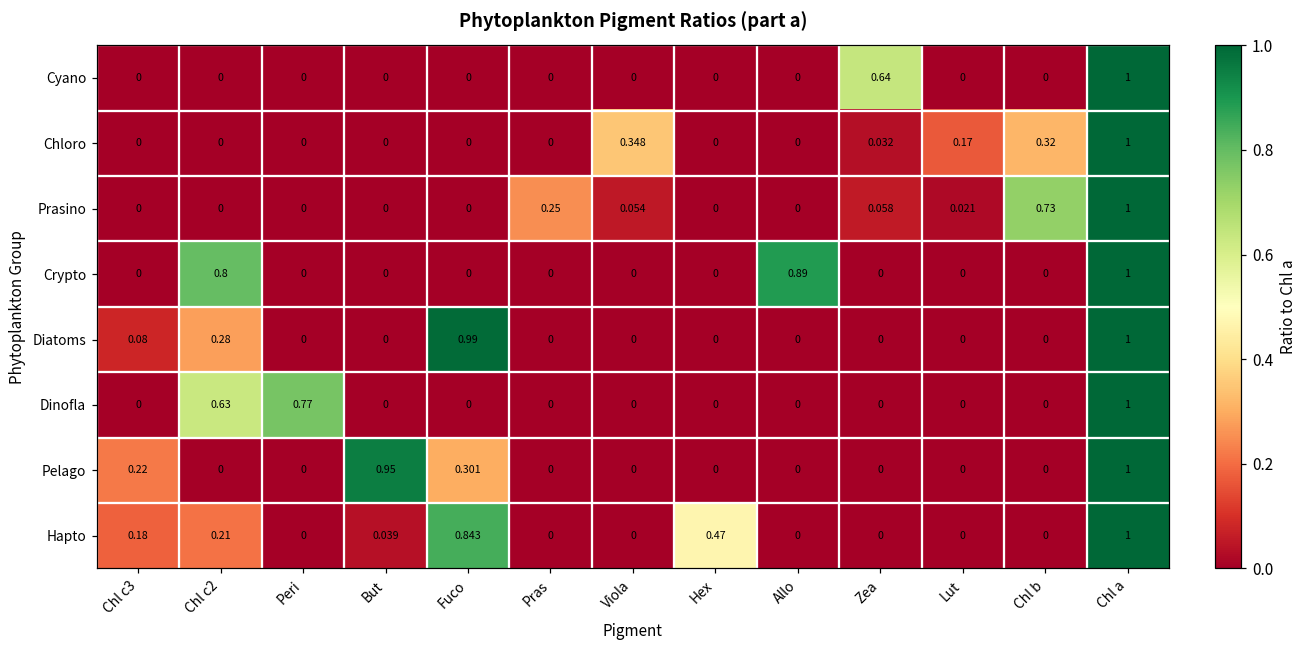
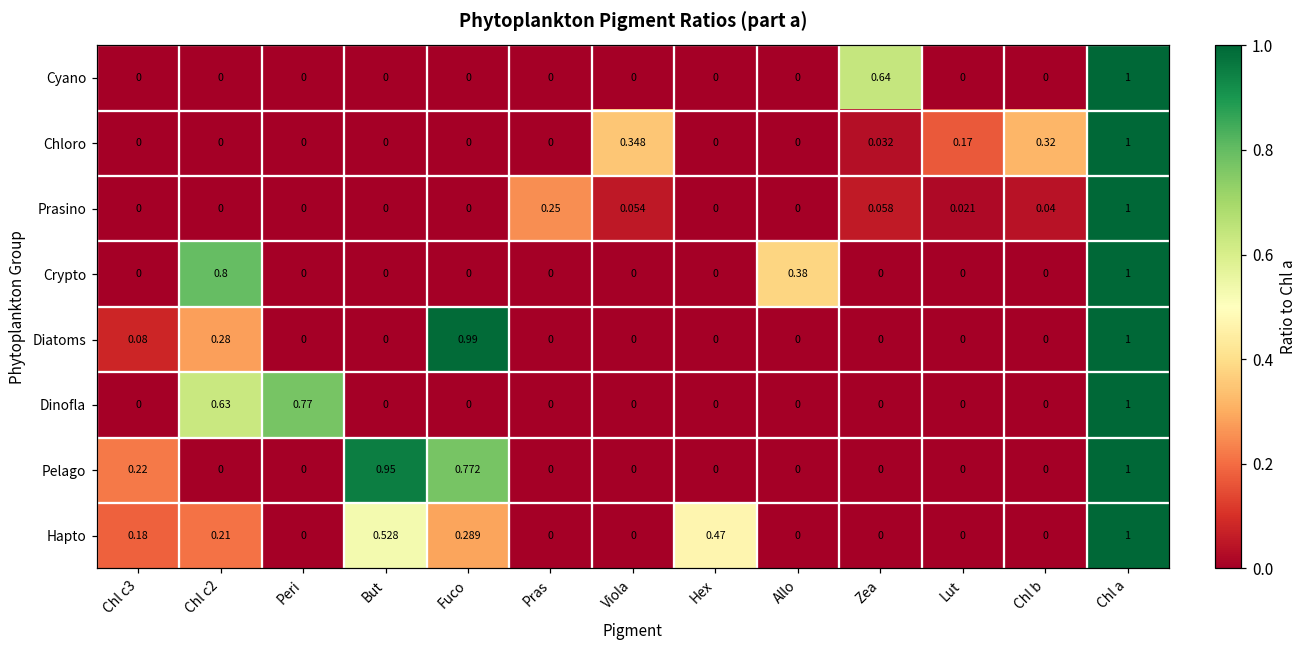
  {
    "Cyano": {
      "Chl c3": 0,
      "Chl c2": 0,
      "Peri": 0,
      "But": 0,
      "Fuco": 0,
      "Pras": 0,
      "Viola": 0,
      "Hex": 0,
      "Allo": 0,
      "Zea": 0.64,
      "Lut": 0,
      "Chl b": 0,
      "Chl a": 1
    },
    "Chloro": {
      "Chl c3": 0,
      "Chl c2": 0,
      "Peri": 0,
      "But": 0,
      "Fuco": 0,
      "Pras": 0,
      "Viola": 0.348,
      "Hex": 0,
      "Allo": 0,
      "Zea": 0.032,
      "Lut": 0.17,
      "Chl b": 0.32,
      "Chl a": 1
    },
    "Prasino": {
      "Chl c3": 0,
      "Chl c2": 0,
      "Peri": 0,
      "But": 0,
      "Fuco": 0,
      "Pras": 0.25,
      "Viola": 0.054,
      "Hex": 0,
      "Allo": 0,
      "Zea": 0.058,
      "Lut": 0.021,
-     "Chl b": 0.73,
+     "Chl b": 0.04,
      "Chl a": 1
    },
    "Crypto": {
      "Chl c3": 0,
      "Chl c2": 0.8,
      "Peri": 0,
      "But": 0,
      "Fuco": 0,
      "Pras": 0,
      "Viola": 0,
      "Hex": 0,
-     "Allo": 0.89,
+     "Allo": 0.38,
      "Zea": 0,
      "Lut": 0,
      "Chl b": 0,
      "Chl a": 1
    },
    "Diatoms": {
      "Chl c3": 0.08,
      "Chl c2": 0.28,
      "Peri": 0,
      "But": 0,
      "Fuco": 0.99,
      "Pras": 0,
      "Viola": 0,
      "Hex": 0,
      "Allo": 0,
      "Zea": 0,
      "Lut": 0,
      "Chl b": 0,
      "Chl a": 1
    },
    "Dinofla": {
      "Chl c3": 0,
      "Chl c2": 0.63,
      "Peri": 0.77,
      "But": 0,
      "Fuco": 0,
      "Pras": 0,
      "Viola": 0,
      "Hex": 0,
      "Allo": 0,
      "Zea": 0,
      "Lut": 0,
      "Chl b": 0,
      "Chl a": 1
    },
    "Pelago": {
      "Chl c3": 0.22,
      "Chl c2": 0,
      "Peri": 0,
      "But": 0.95,
-     "Fuco": 0.301,
+     "Fuco": 0.772,
      "Pras": 0,
      "Viola": 0,
      "Hex": 0,
      "Allo": 0,
      "Zea": 0,
      "Lut": 0,
      "Chl b": 0,
      "Chl a": 1
    },
    "Hapto": {
      "Chl c3": 0.18,
      "Chl c2": 0.21,
      "Peri": 0,
-     "But": 0.039,
-     "Fuco": 0.843,
+     "But": 0.528,
+     "Fuco": 0.289,
      "Pras": 0,
      "Viola": 0,
      "Hex": 0.47,
      "Allo": 0,
      "Zea": 0,
      "Lut": 0,
      "Chl b": 0,
      "Chl a": 1
    }
  }
